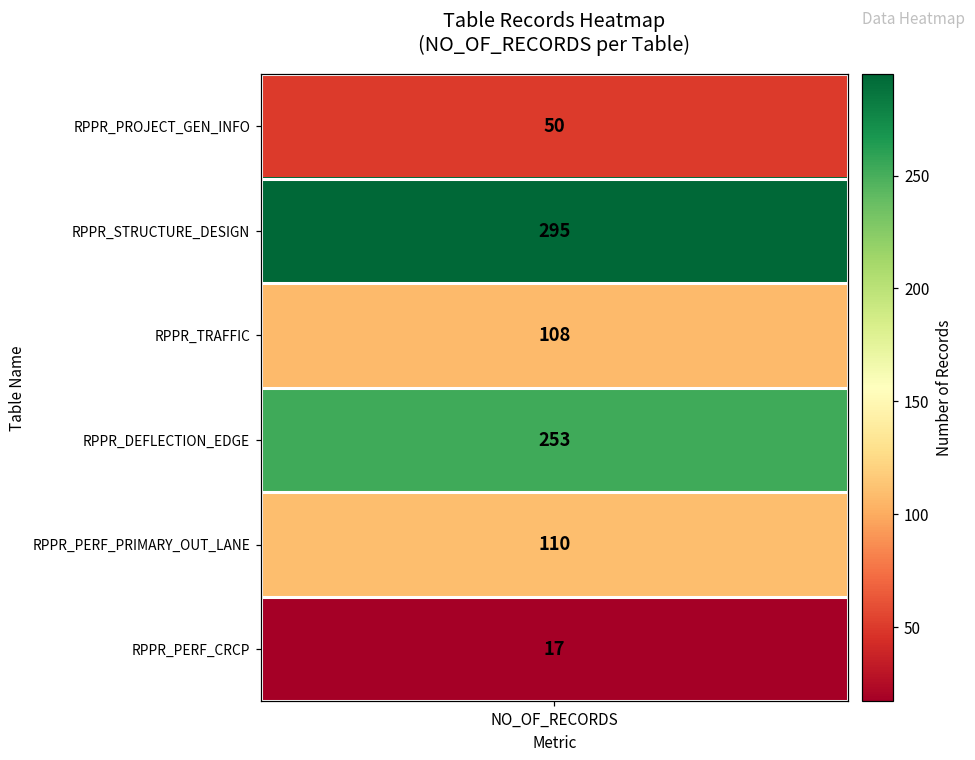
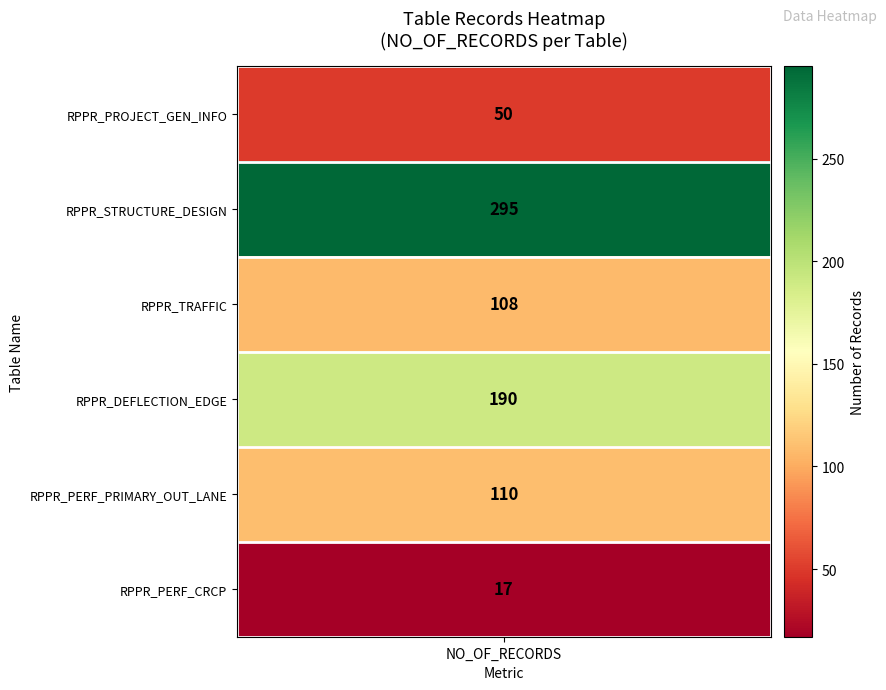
  {
    "RPPR_PROJECT_GEN_INFO": {
      "NO_OF_RECORDS": 50
    },
    "RPPR_STRUCTURE_DESIGN": {
      "NO_OF_RECORDS": 295
    },
    "RPPR_TRAFFIC": {
      "NO_OF_RECORDS": 108
    },
    "RPPR_DEFLECTION_EDGE": {
-     "NO_OF_RECORDS": 253
+     "NO_OF_RECORDS": 190
    },
    "RPPR_PERF_PRIMARY_OUT_LANE": {
      "NO_OF_RECORDS": 110
    },
    "RPPR_PERF_CRCP": {
      "NO_OF_RECORDS": 17
    }
  }
